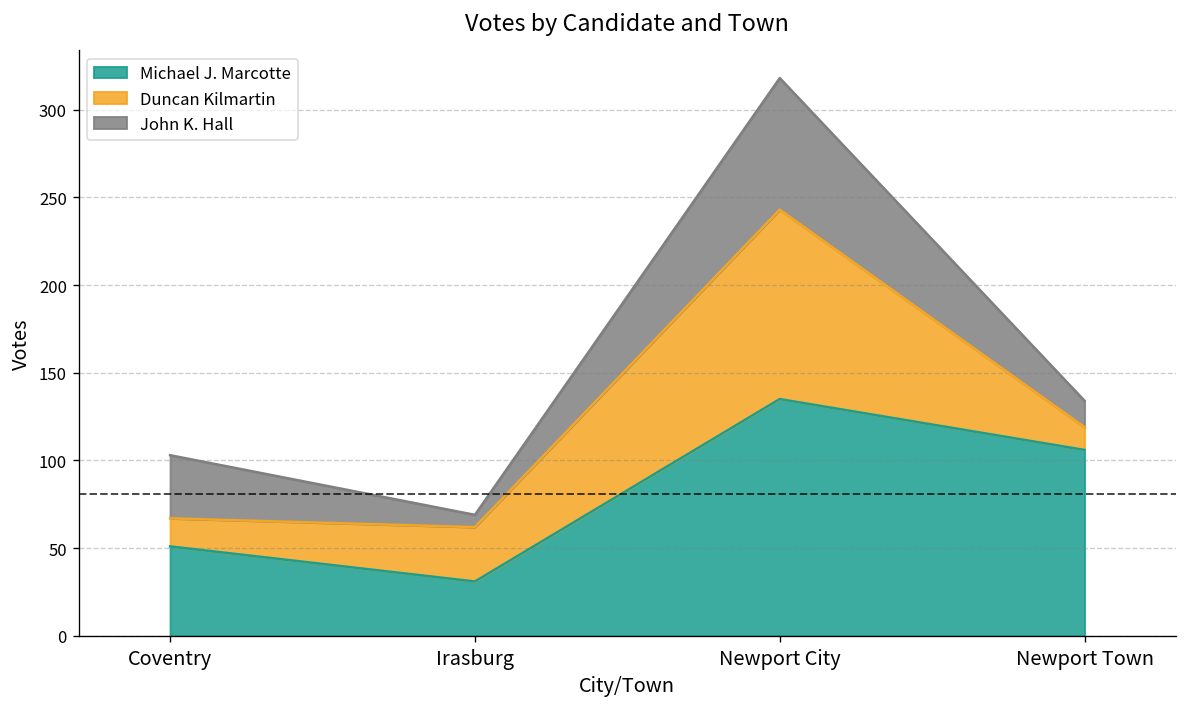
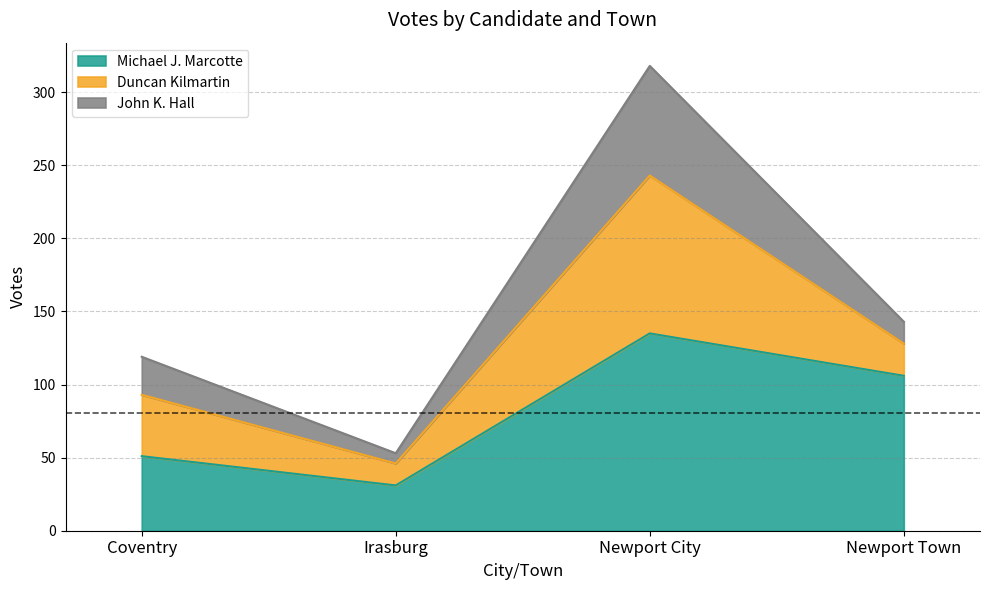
  {
    "Michael J. Marcotte": {
      "Coventry": 51,
      "Irasburg": 31,
      "Newport City": 135,
      "Newport Town": 106
    },
    "Duncan Kilmartin": {
-     "Coventry": 16,
-     "Irasburg": 31,
+     "Coventry": 42,
+     "Irasburg": 15,
      "Newport City": 108,
-     "Newport Town": 13
+     "Newport Town": 22
    },
    "John K. Hall": {
-     "Coventry": 36,
+     "Coventry": 26,
      "Irasburg": 7,
      "Newport City": 75,
      "Newport Town": 15
    }
  }
